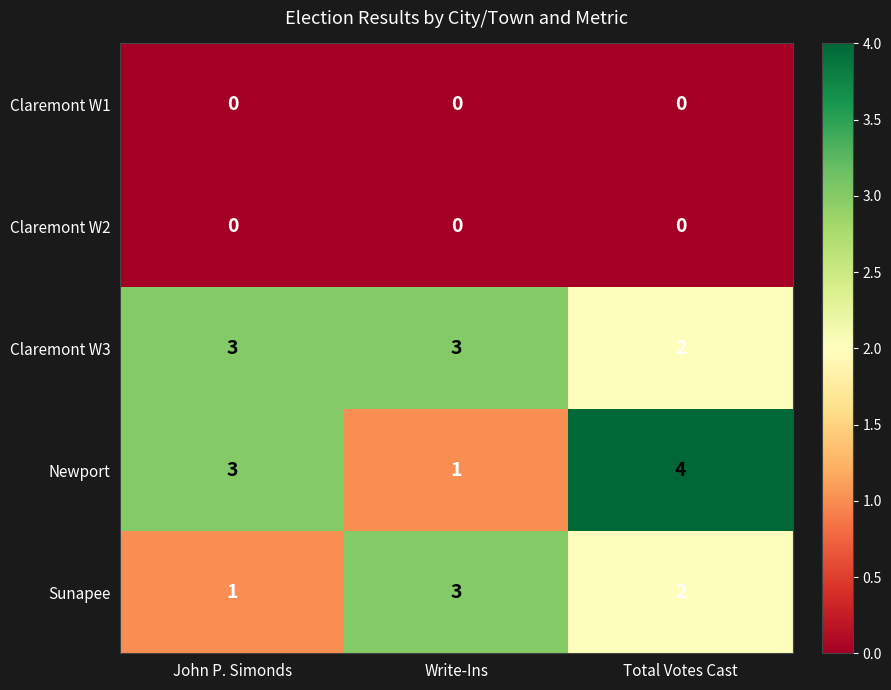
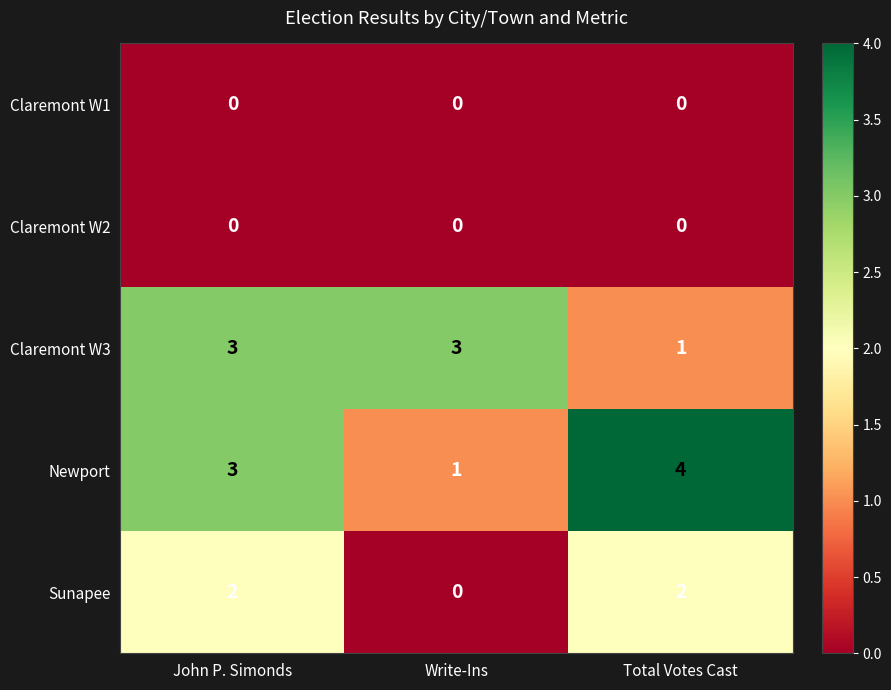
  {
    "Claremont W1": {
      "John P. Simonds": 0,
      "Write-Ins": 0,
      "Total Votes Cast": 0
    },
    "Claremont W2": {
      "John P. Simonds": 0,
      "Write-Ins": 0,
      "Total Votes Cast": 0
    },
    "Claremont W3": {
      "John P. Simonds": 3,
      "Write-Ins": 3,
-     "Total Votes Cast": 2
+     "Total Votes Cast": 1
    },
    "Newport": {
      "John P. Simonds": 3,
      "Write-Ins": 1,
      "Total Votes Cast": 4
    },
    "Sunapee": {
-     "John P. Simonds": 1,
-     "Write-Ins": 3,
+     "John P. Simonds": 2,
+     "Write-Ins": 0,
      "Total Votes Cast": 2
    }
  }
